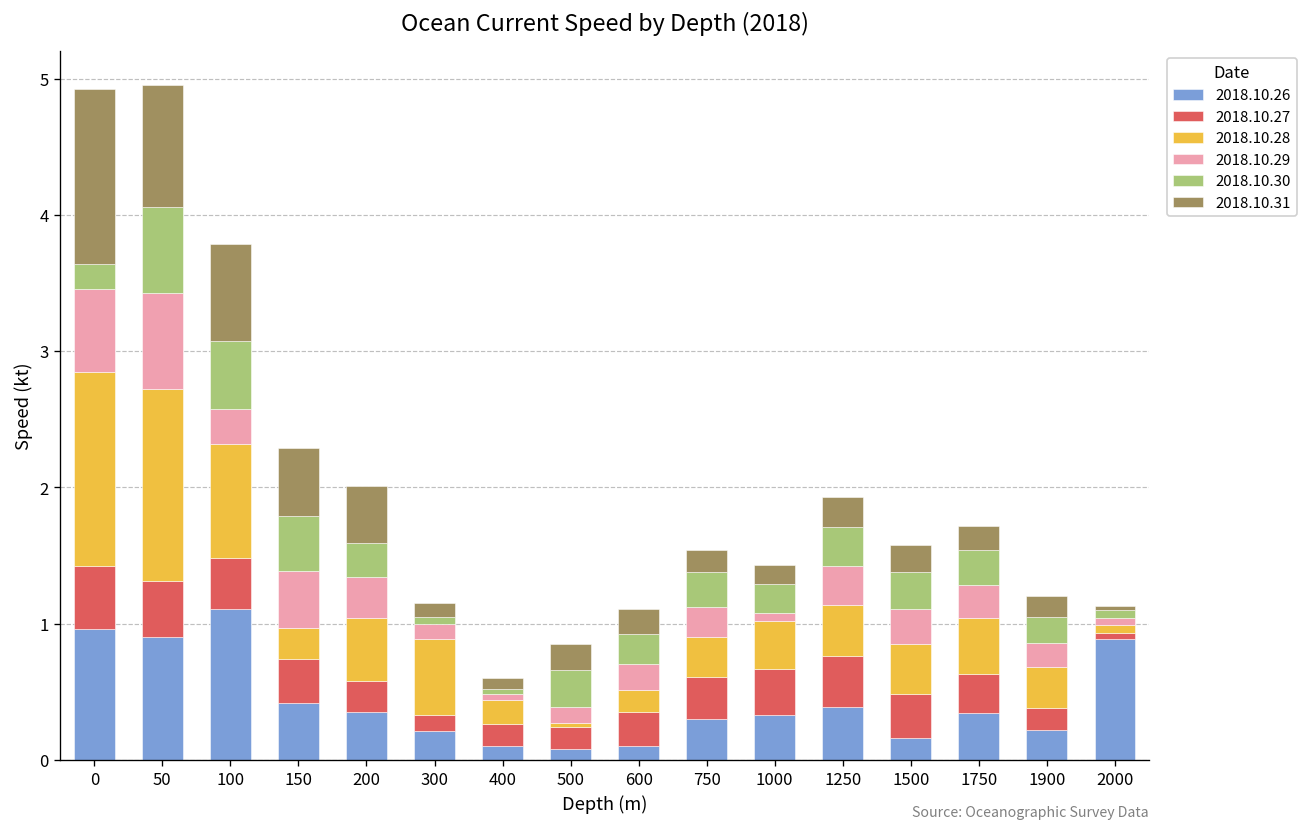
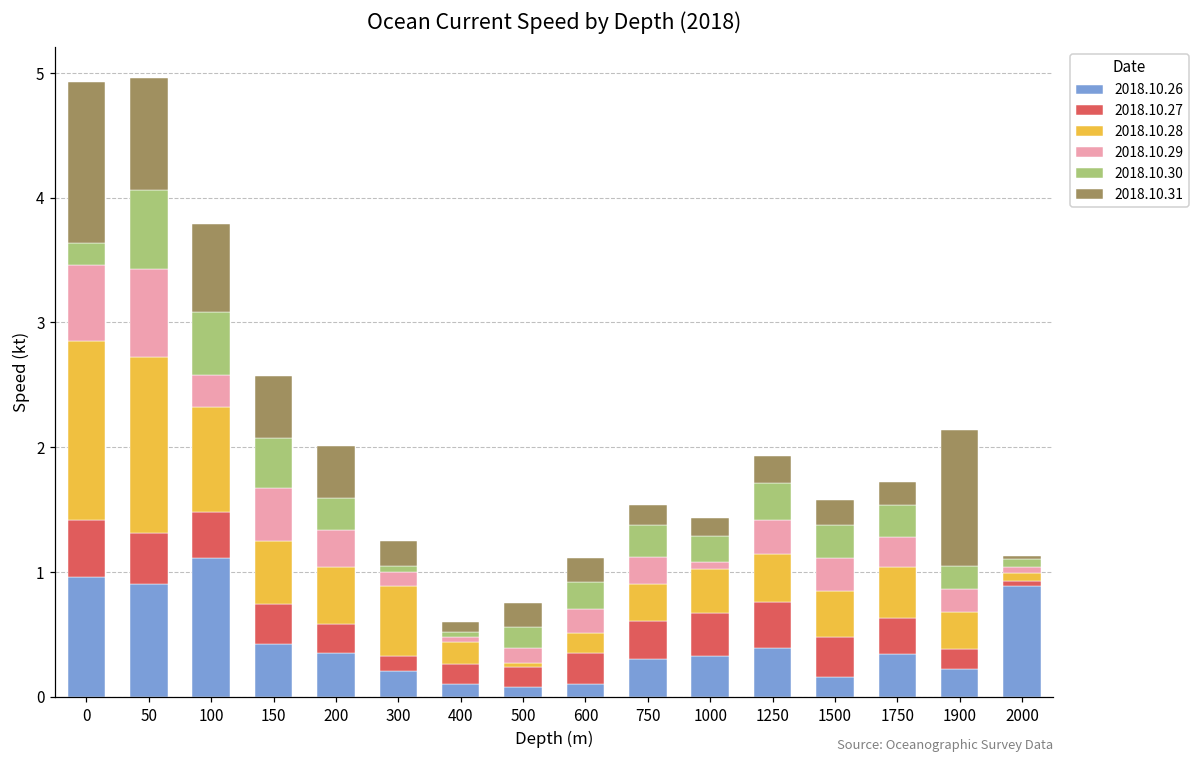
  {
    "2018.10.26": {
      "0": 0.96,
      "50": 0.90,
      "100": 1.11,
      "150": 0.42,
      "200": 0.35,
      "300": 0.21,
      "400": 0.10,
      "500": 0.08,
      "600": 0.10,
      "750": 0.30,
      "1000": 0.33,
      "1250": 0.39,
      "1500": 0.16,
      "1750": 0.34,
      "1900": 0.22,
      "2000": 0.89
    },
    "2018.10.27": {
      "0": 0.46,
      "50": 0.41,
      "100": 0.37,
      "150": 0.32,
      "200": 0.23,
      "300": 0.12,
      "400": 0.16,
      "500": 0.16,
      "600": 0.25,
      "750": 0.31,
      "1000": 0.34,
      "1250": 0.37,
      "1500": 0.32,
      "1750": 0.29,
      "1900": 0.16,
      "2000": 0.04
    },
    "2018.10.28": {
      "0": 1.43,
      "50": 1.41,
      "100": 0.84,
-     "150": 0.23,
+     "150": 0.51,
      "200": 0.46,
      "300": 0.56,
      "400": 0.18,
      "500": 0.03,
      "600": 0.16,
      "750": 0.29,
      "1000": 0.35,
      "1250": 0.38,
      "1500": 0.37,
      "1750": 0.41,
      "1900": 0.30,
      "2000": 0.06
    },
    "2018.10.29": {
      "0": 0.61,
      "50": 0.71,
      "100": 0.26,
      "150": 0.42,
      "200": 0.30,
      "300": 0.11,
      "400": 0.04,
      "500": 0.12,
      "600": 0.19,
      "750": 0.22,
      "1000": 0.06,
      "1250": 0.28,
      "1500": 0.26,
      "1750": 0.24,
      "1900": 0.18,
      "2000": 0.05
    },
    "2018.10.30": {
      "0": 0.18,
      "50": 0.63,
      "100": 0.50,
      "150": 0.40,
      "200": 0.25,
      "300": 0.05,
      "400": 0.04,
-     "500": 0.27,
+     "500": 0.17,
      "600": 0.22,
      "750": 0.26,
      "1000": 0.21,
      "1250": 0.29,
      "1500": 0.27,
      "1750": 0.26,
      "1900": 0.19,
      "2000": 0.06
    },
    "2018.10.31": {
      "0": 1.29,
      "50": 0.90,
      "100": 0.71,
      "150": 0.50,
      "200": 0.42,
-     "300": 0.1,
+     "300": 0.2,
      "400": 0.08,
      "500": 0.19,
      "600": 0.19,
      "750": 0.16,
      "1000": 0.14,
      "1250": 0.22,
      "1500": 0.20,
      "1750": 0.18,
-     "1900": 0.15,
+     "1900": 1.09,
      "2000": 0.03
    }
  }
